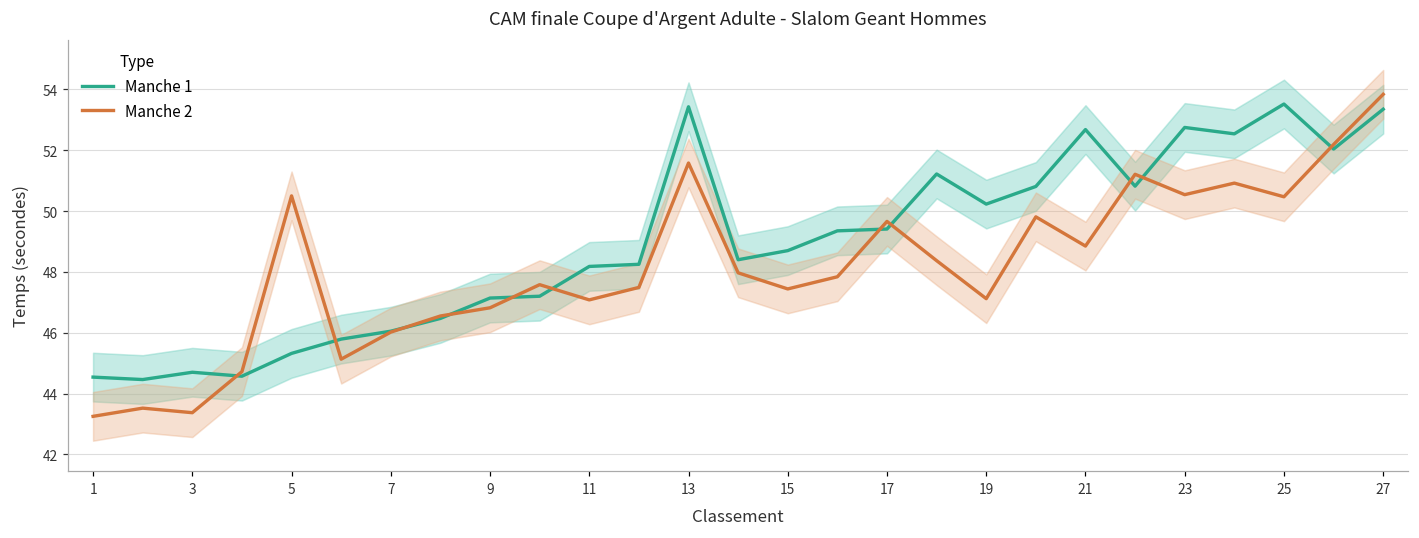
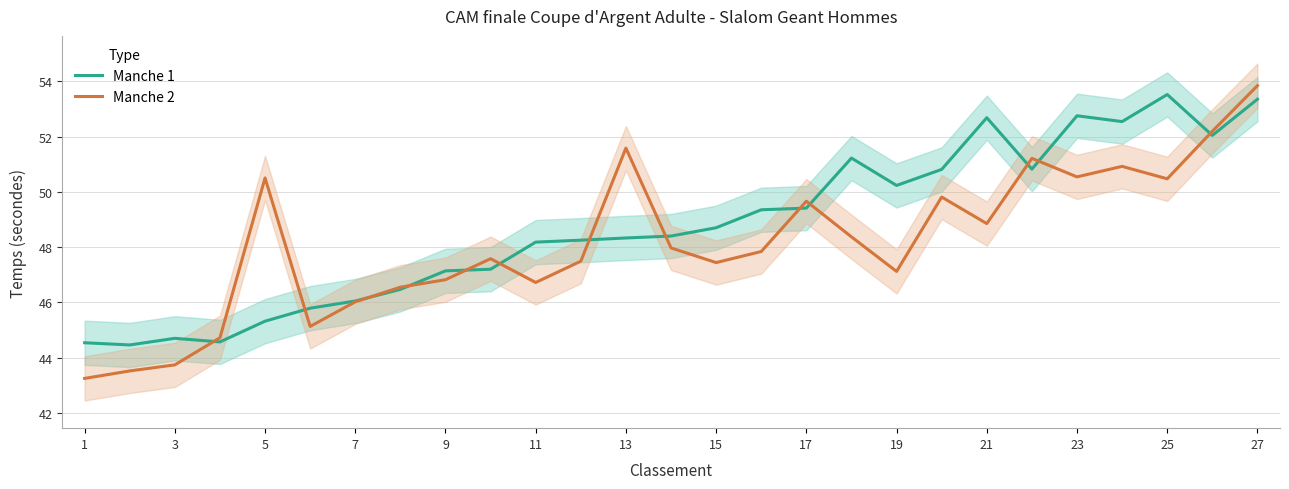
  {
    "Manche 1": {
      "1": 44.5,
      "3": 44.7,
      "5": 45.3,
      "9": 47.1,
      "11": 48.2,
-     "13": 53.4,
+     "13": 48.3,
      "15": 48.7,
      "17": 49.4,
      "19": 50.2,
      "21": 52.7,
      "23": 52.8,
      "25": 53.5,
      "27": 53.4
    },
    "Manche 2": {
      "1": 43.3,
-     "3": 43.4,
+     "3": 43.7,
      "5": 50.5,
      "9": 46.8,
-     "11": 47.1,
+     "11": 46.7,
      "13": 51.6,
      "15": 47.4,
      "17": 49.7,
      "19": 47.1,
      "21": 48.9,
      "23": 50.5,
      "25": 50.5,
      "27": 53.8
    }
  }
